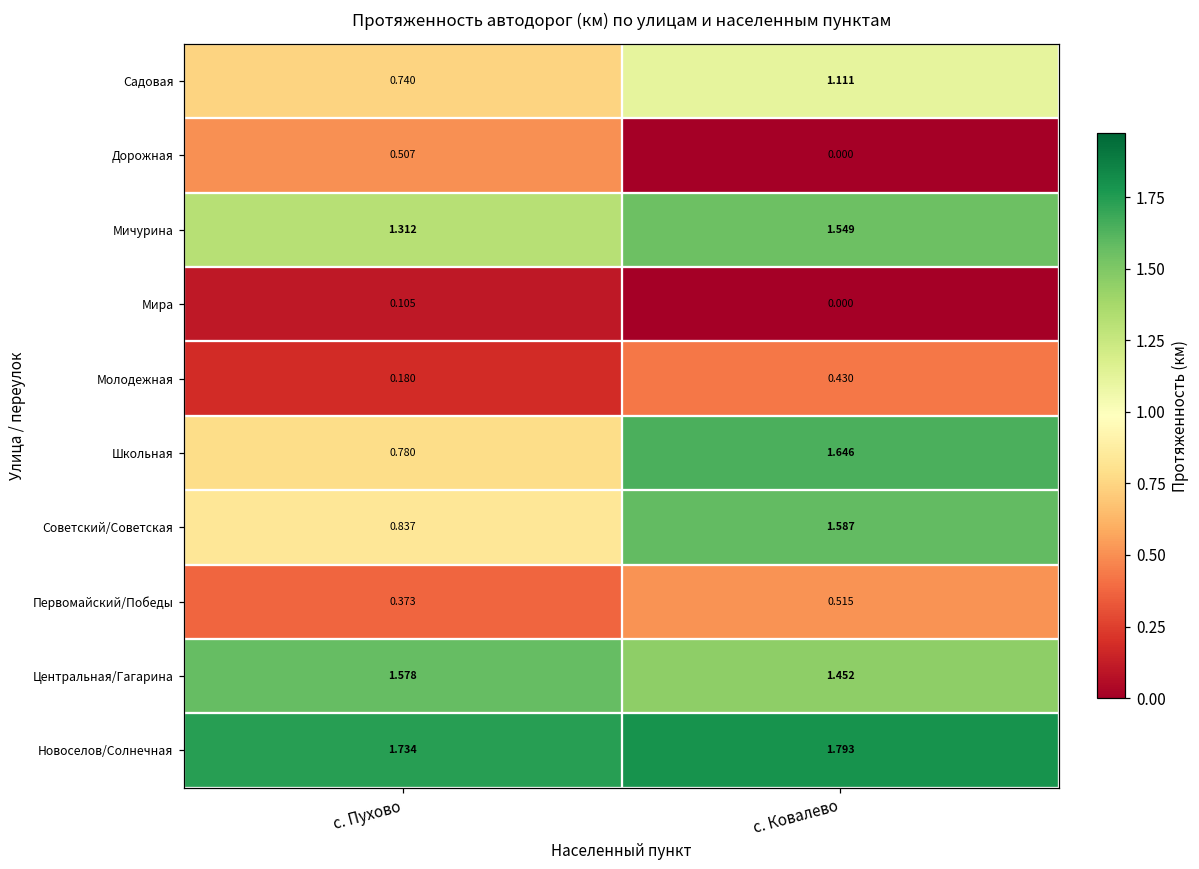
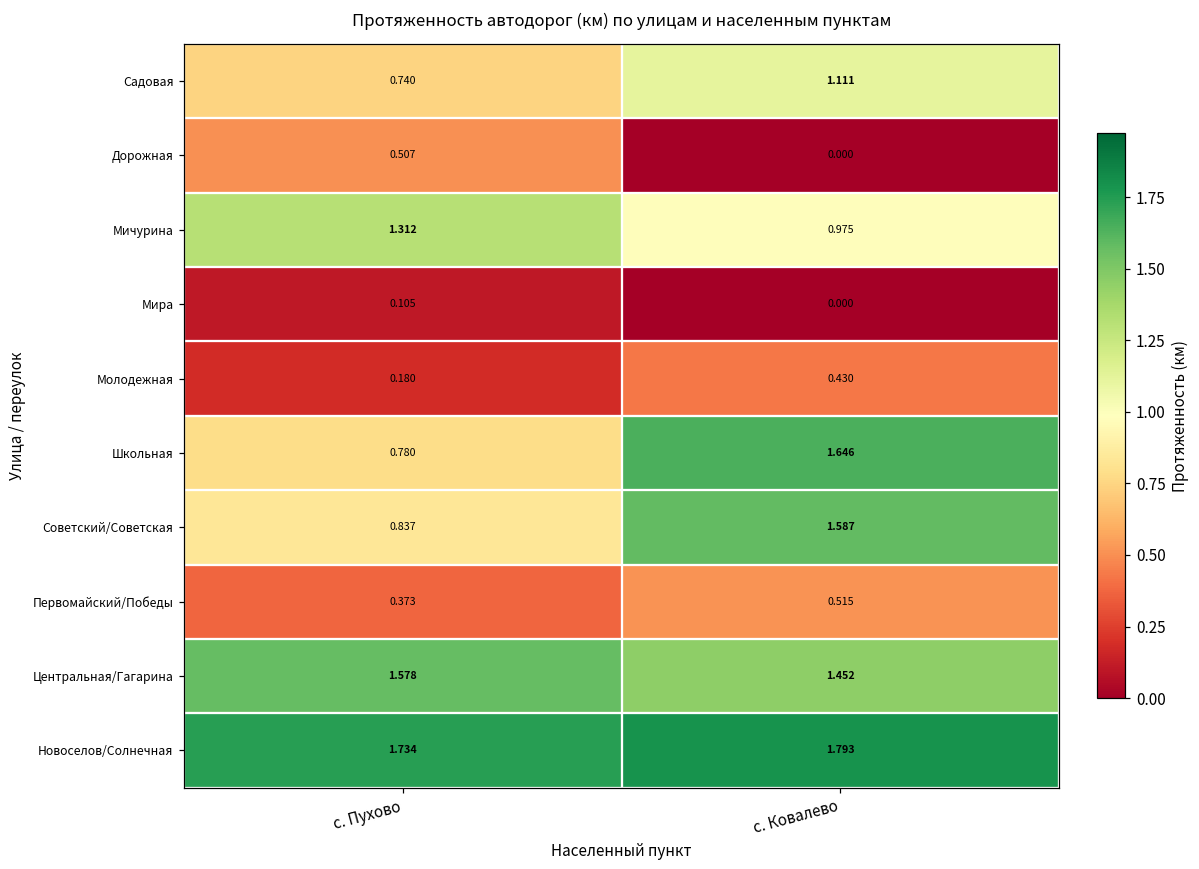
  {
    "Садовая": {
      "с. Пухово": 0.740,
      "с. Ковалево": 1.111
    },
    "Дорожная": {
      "с. Пухово": 0.507,
      "с. Ковалево": 0.000
    },
    "Мичурина": {
      "с. Пухово": 1.312,
-     "с. Ковалево": 1.549
+     "с. Ковалево": 0.975
    },
    "Мира": {
      "с. Пухово": 0.105,
      "с. Ковалево": 0.000
    },
    "Молодежная": {
      "с. Пухово": 0.180,
      "с. Ковалево": 0.430
    },
    "Школьная": {
      "с. Пухово": 0.780,
      "с. Ковалево": 1.646
    },
    "Советский/Советская": {
      "с. Пухово": 0.837,
      "с. Ковалево": 1.587
    },
    "Первомайский/Победы": {
      "с. Пухово": 0.373,
      "с. Ковалево": 0.515
    },
    "Центральная/Гагарина": {
      "с. Пухово": 1.578,
      "с. Ковалево": 1.452
    },
    "Новоселов/Солнечная": {
      "с. Пухово": 1.734,
      "с. Ковалево": 1.793
    }
  }
